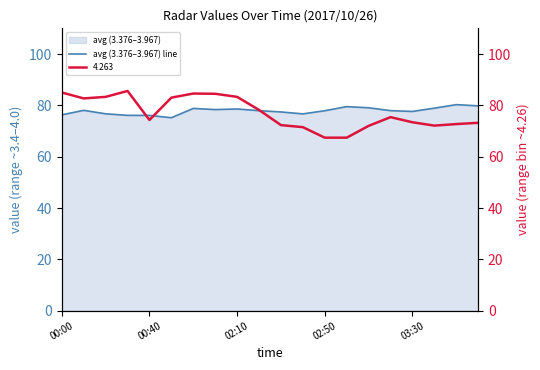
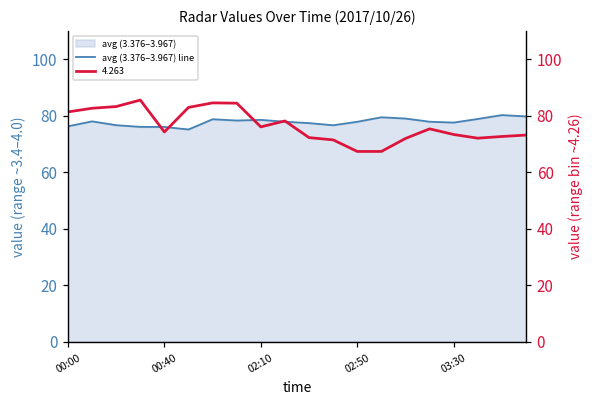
  {
    "avg (3.376–3.967)": {
      "00:00": 76,
      "00:40": 76,
      "02:10": 79,
      "02:50": 78,
      "03:30": 78
    },
    "4.263": {
-     "00:00": 85,
+     "00:00": 81,
      "00:40": 74,
-     "02:10": 83,
+     "02:10": 76,
      "02:50": 67,
      "03:30": 73
    }
  }
